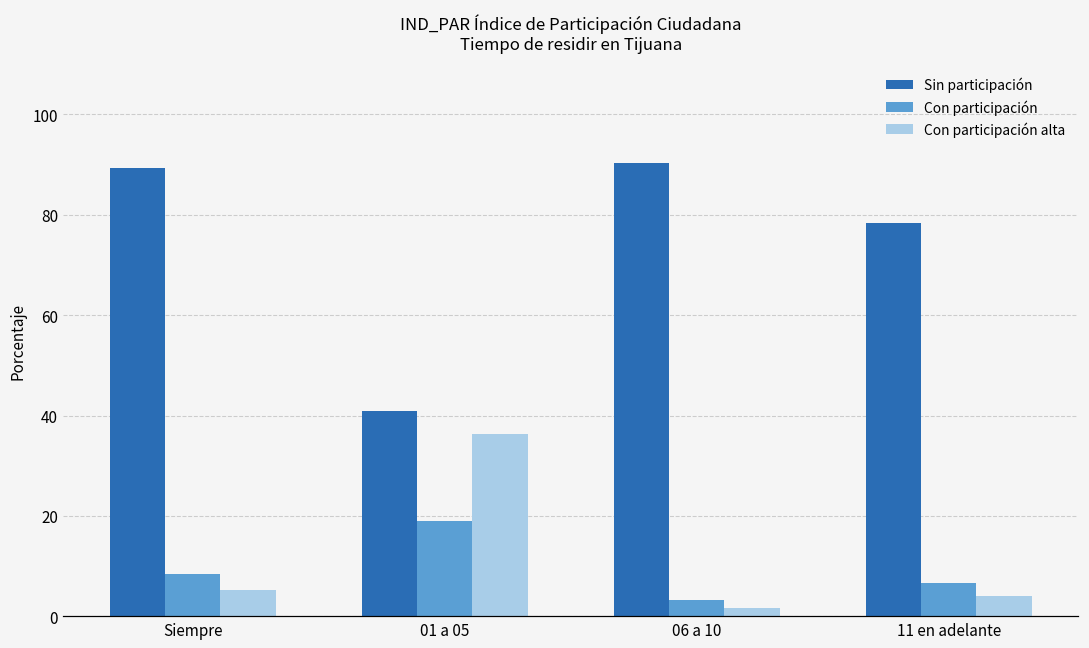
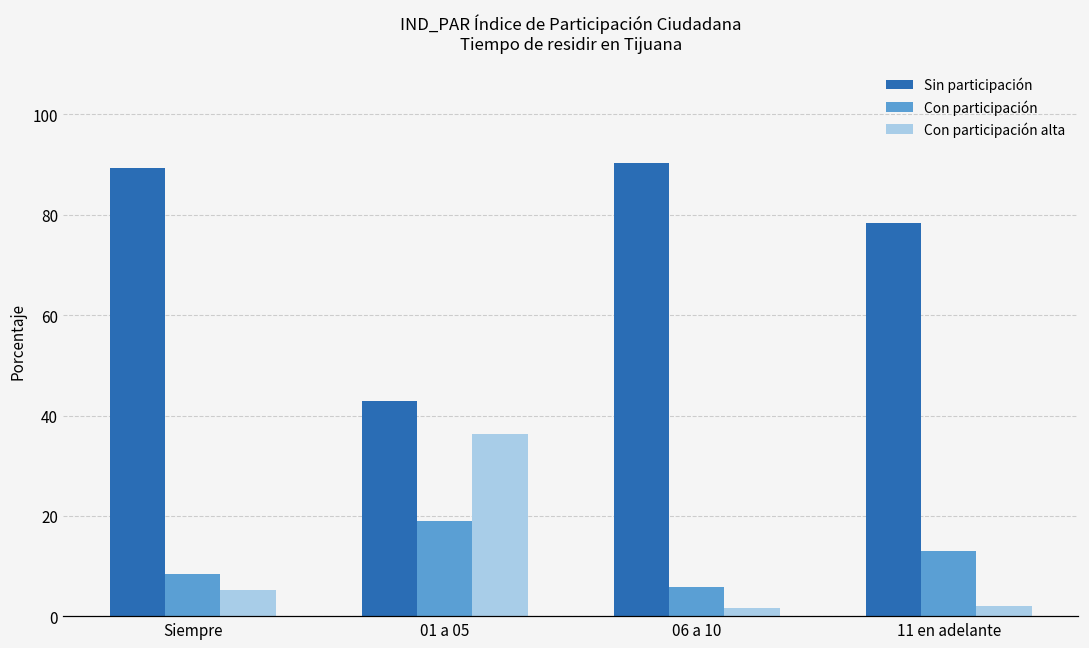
  {
    "Sin participación": {
      "Siempre": 89,
-     "01 a 05": 41,
+     "01 a 05": 43,
      "06 a 10": 90,
      "11 en adelante": 78
    },
    "Con participación": {
      "Siempre": 8,
      "01 a 05": 19,
-     "06 a 10": 3,
-     "11 en adelante": 7
+     "06 a 10": 6,
+     "11 en adelante": 13
    },
    "Con participación alta": {
      "Siempre": 5,
      "01 a 05": 36,
      "06 a 10": 2,
-     "11 en adelante": 4
+     "11 en adelante": 2
    }
  }
